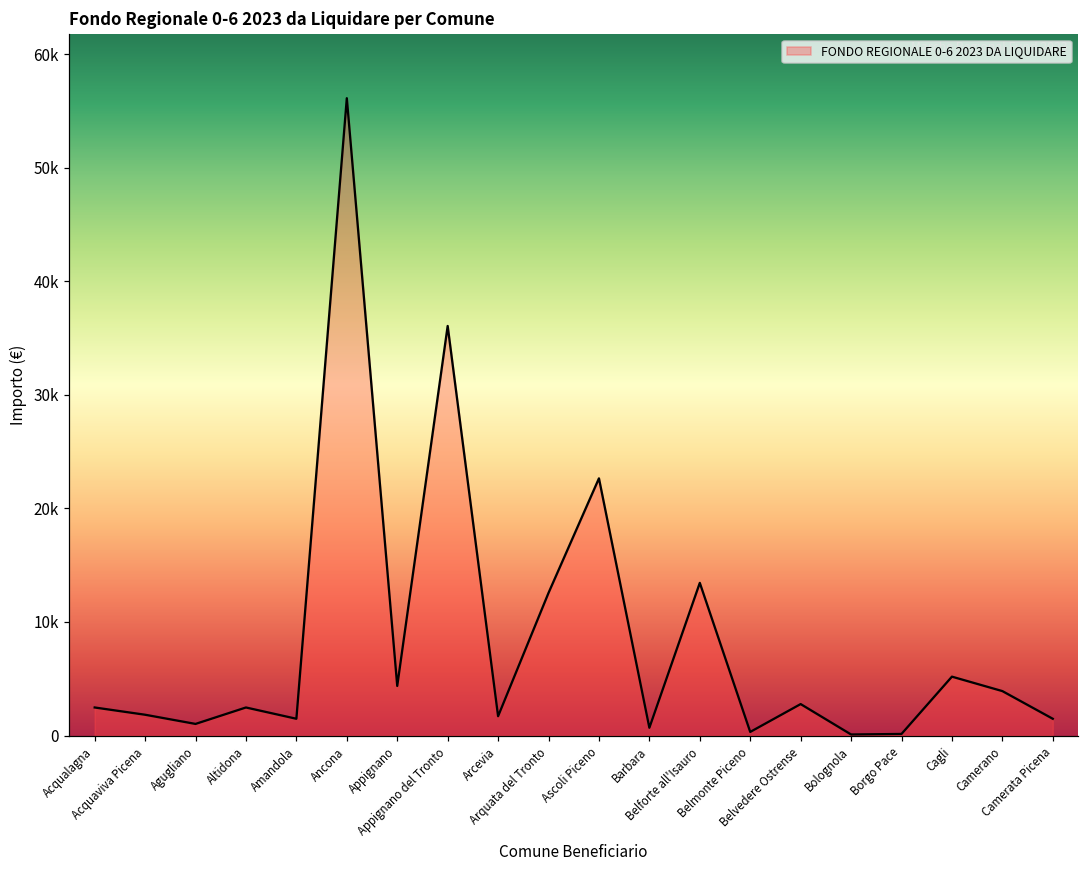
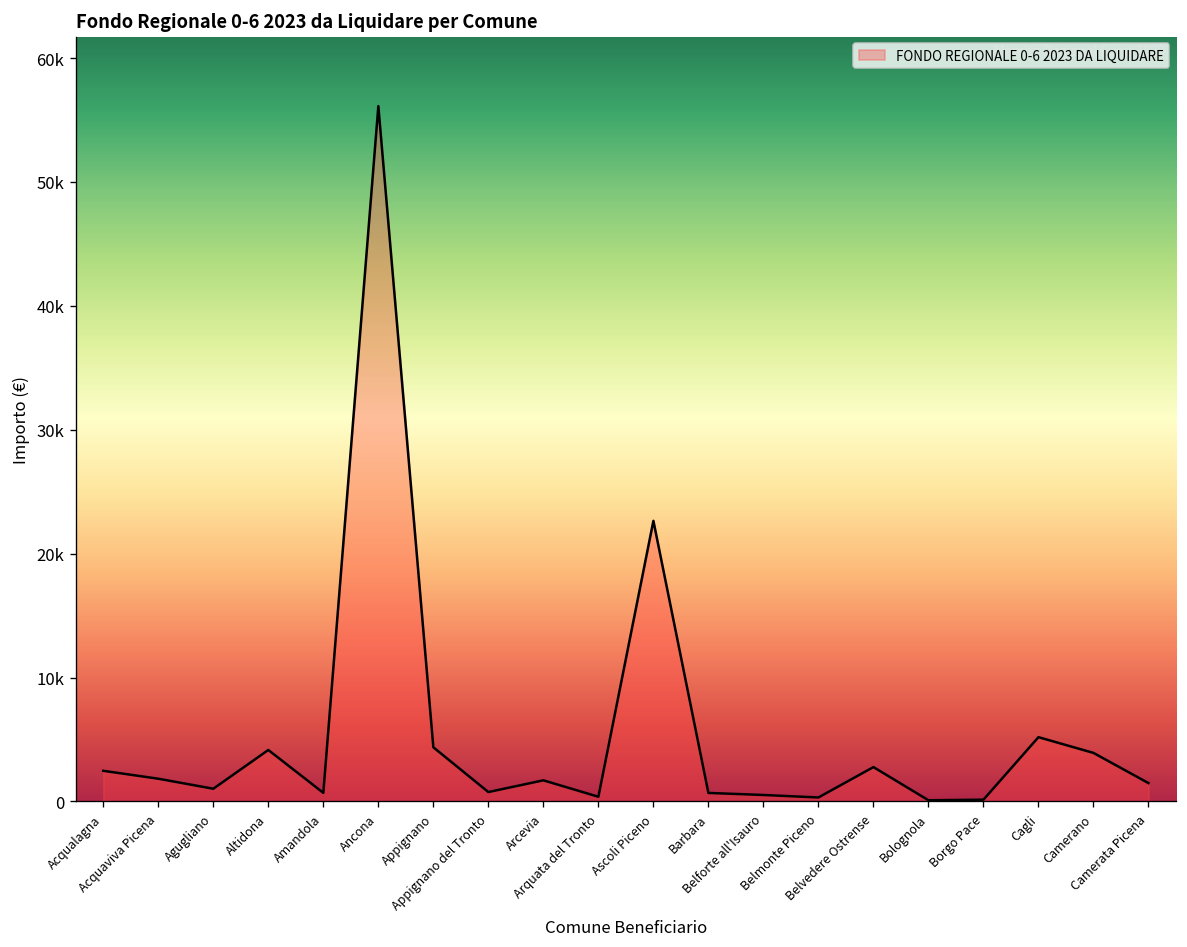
  {
    "Acqualagna": 2500,
    "Acquaviva Picena": 1800,
    "Agugliano": 1000,
-   "Altidona": 2500,
-   "Amandola": 1500,
+   "Altidona": 4200,
+   "Amandola": 700,
    "Ancona": 56100,
    "Appignano": 4400,
-   "Appignano del Tronto": 36100,
+   "Appignano del Tronto": 800,
    "Arcevia": 1700,
-   "Arquata del Tronto": 12600,
+   "Arquata del Tronto": 400,
    "Ascoli Piceno": 22600,
    "Barbara": 700,
-   "Belforte all'Isauro": 13400,
+   "Belforte all'Isauro": 500,
    "Belmonte Piceno": 300,
    "Belvedere Ostrense": 2800,
    "Bolognola": 100,
    "Borgo Pace": 100,
    "Cagli": 5200,
    "Camerano": 3900,
    "Camerata Picena": 1500
  }
